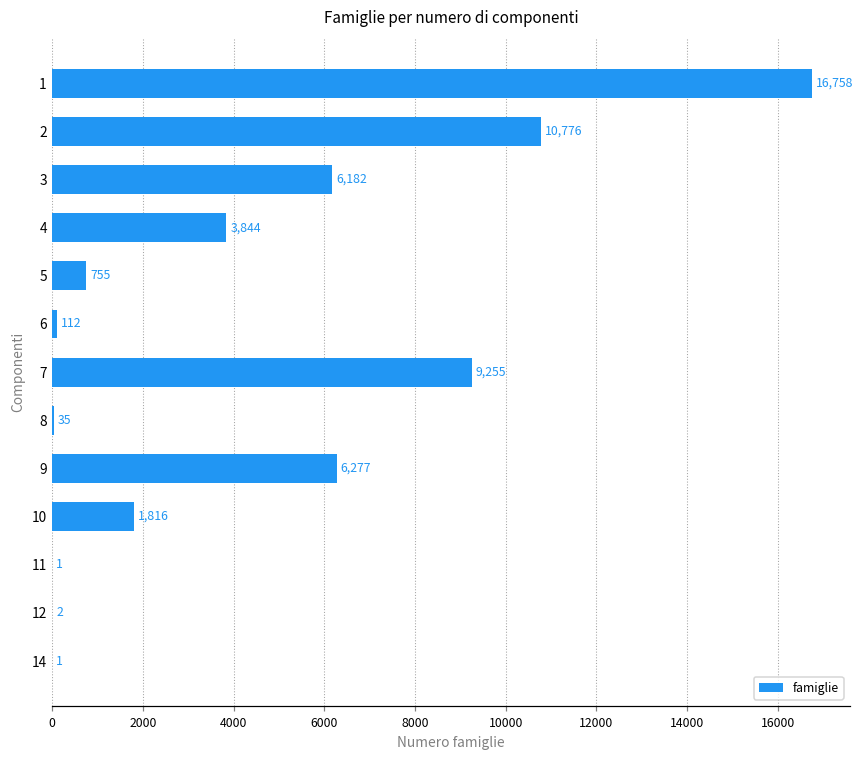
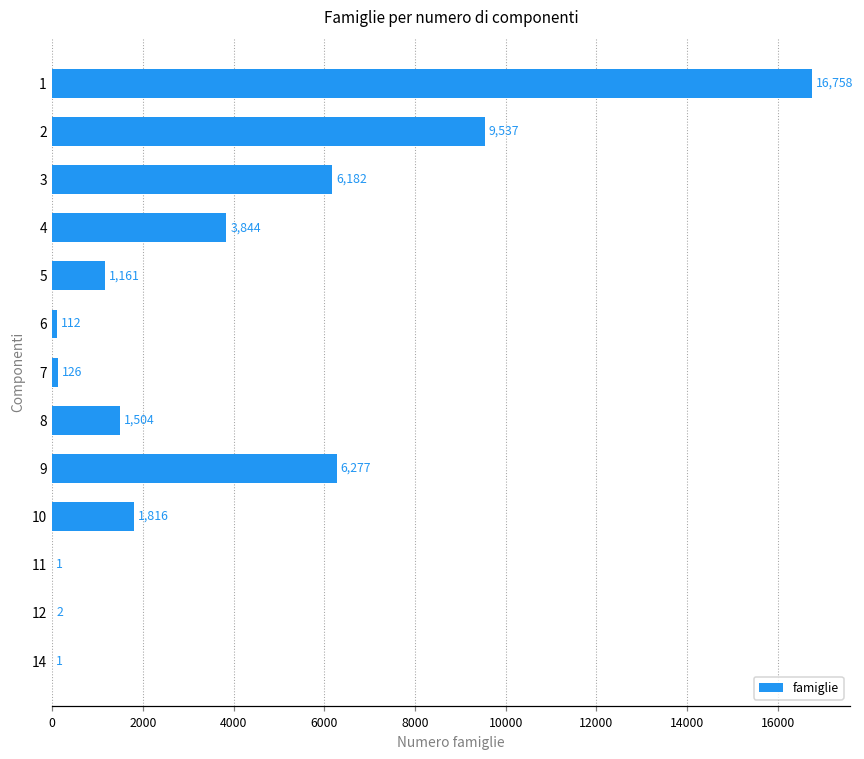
  {
    "1": "16,758",
-   "2": "10,776",
+   "2": "9,537",
    "3": "6,182",
    "4": "3,844",
-   "5": "755",
+   "5": "1,161",
    "6": "112",
-   "7": "9,255",
-   "8": "35",
+   "7": "126",
+   "8": "1,504",
    "9": "6,277",
    "10": "1,816",
    "11": "1",
    "12": "2",
    "14": "1"
  }
